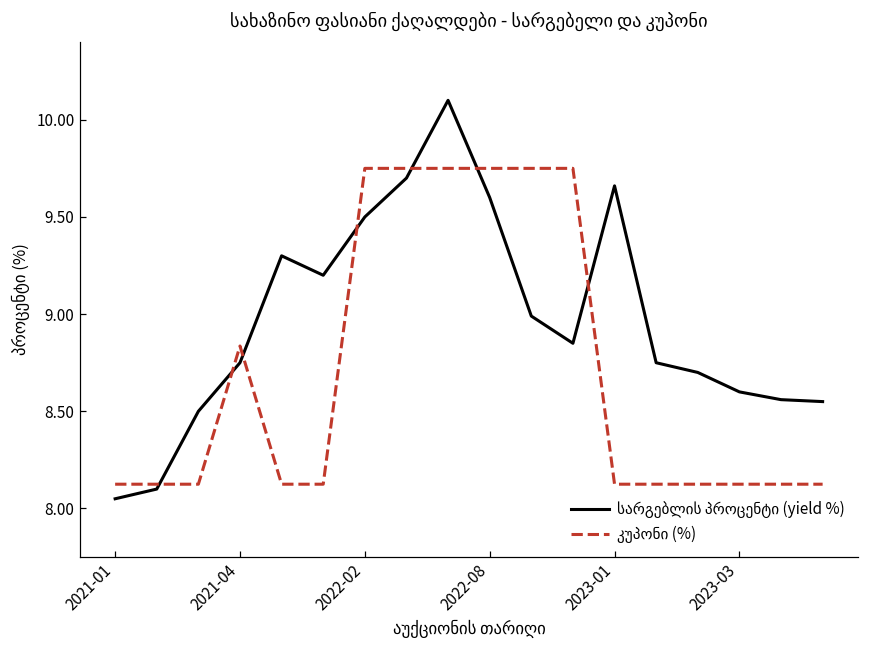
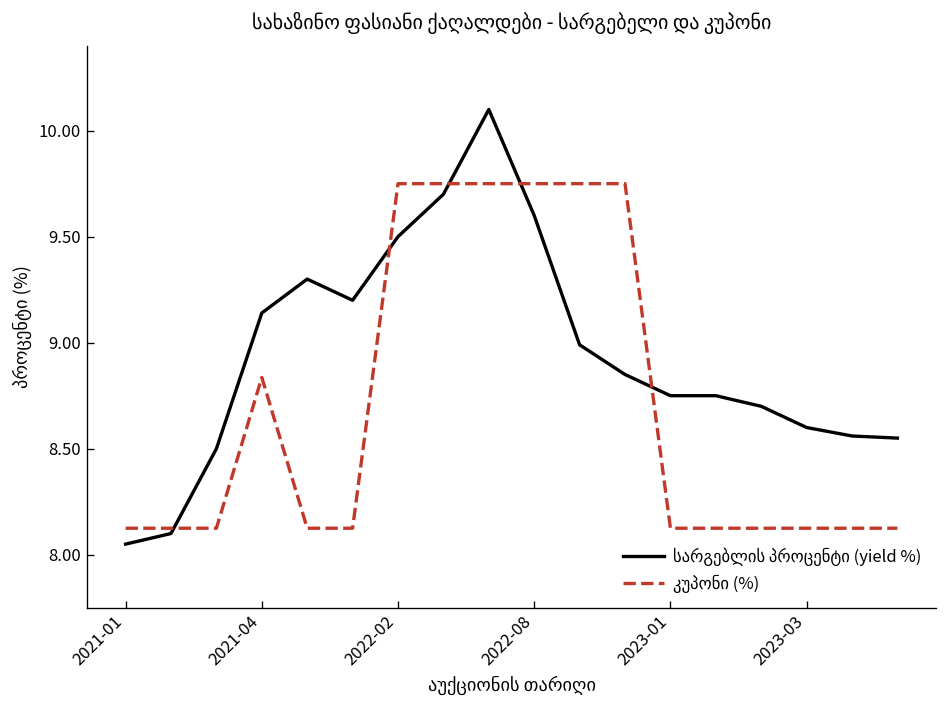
  {
    "სარგებლის პროცენტი (yield %)": {
-     "2021-04": 8.75,
+     "2021-04": 9.14,
      "2022-08": 9.60,
-     "2023-01": 9.66
+     "2023-01": 8.75
    },
    "კუპონი (%)": {
      "2021-04": 8.84,
      "2022-08": 9.75,
      "2023-01": 8.13
    }
  }
